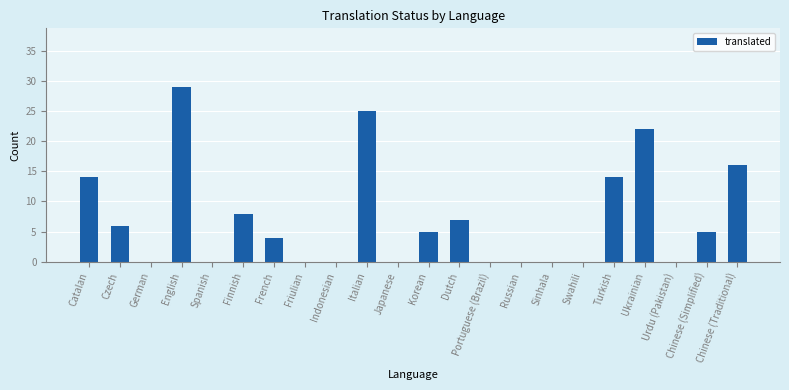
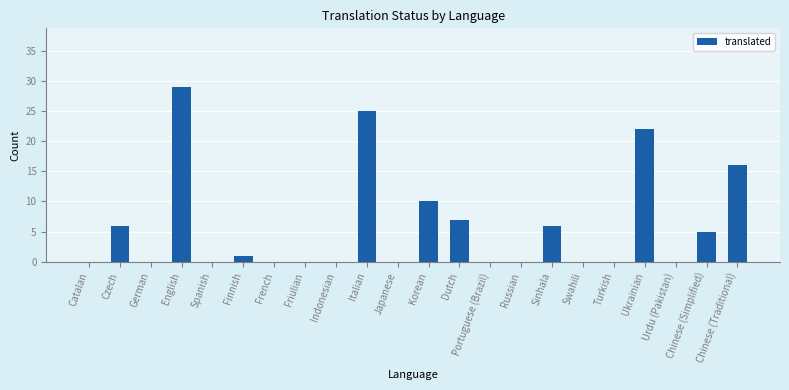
  {
-   "Catalan": 14,
+   "Catalan": 0,
    "Czech": 6,
    "German": 0,
    "English": 29,
    "Spanish": 0,
-   "Finnish": 8,
-   "French": 4,
+   "Finnish": 1,
+   "French": 0,
    "Friulian": 0,
    "Indonesian": 0,
    "Italian": 25,
    "Japanese": 0,
-   "Korean": 5,
+   "Korean": 10,
    "Dutch": 7,
    "Portuguese (Brazil)": 0,
    "Russian": 0,
-   "Sinhala": 0,
+   "Sinhala": 6,
    "Swahili": 0,
-   "Turkish": 14,
+   "Turkish": 0,
    "Ukrainian": 22,
    "Urdu (Pakistan)": 0,
    "Chinese (Simplified)": 5,
    "Chinese (Traditional)": 16
  }
